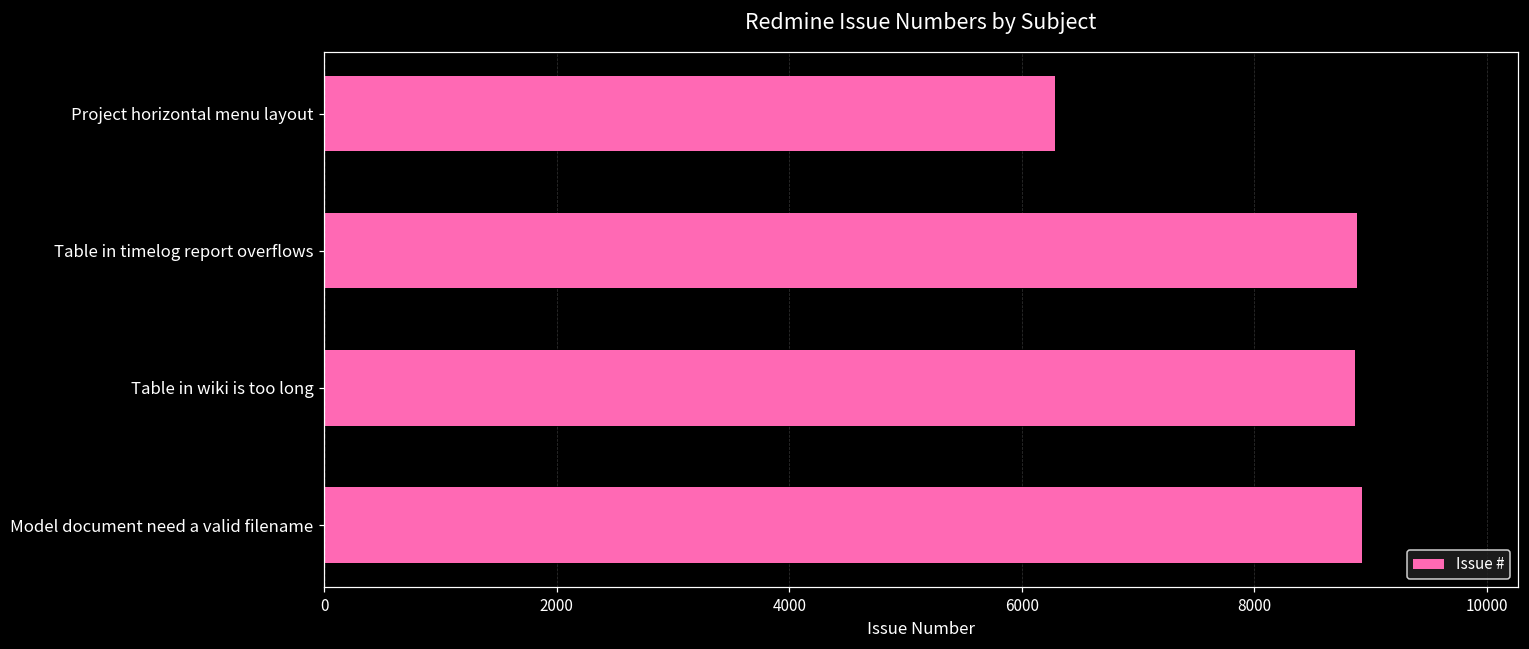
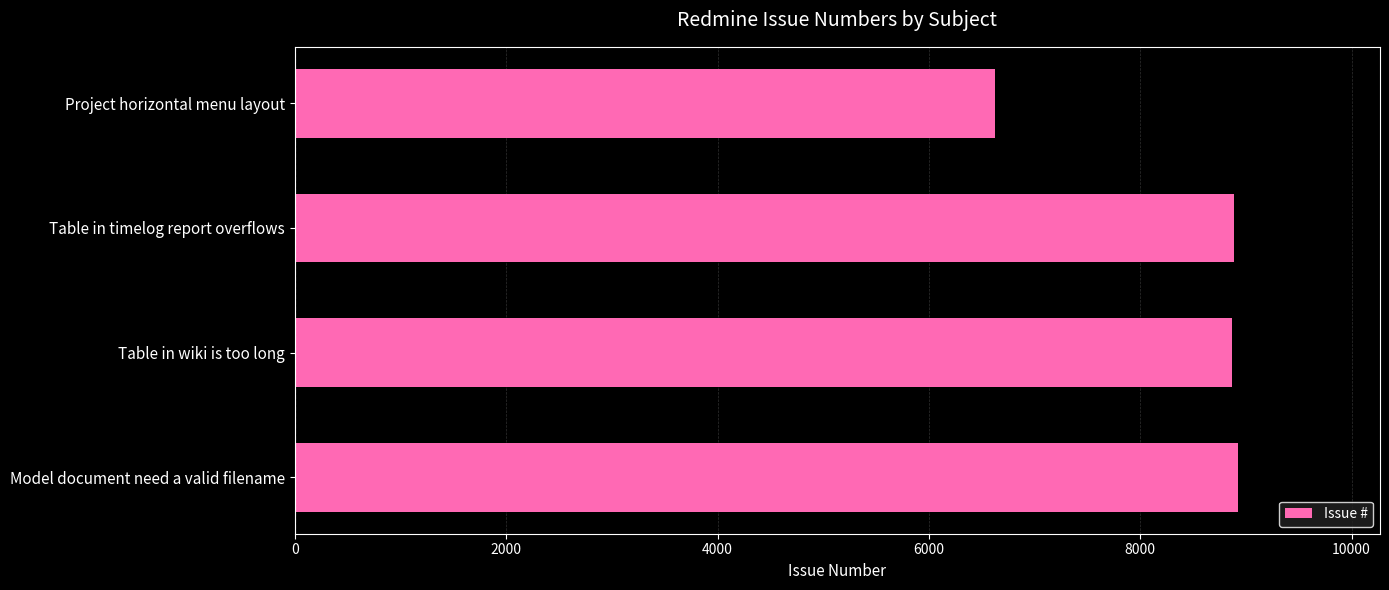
  {
-   "Project horizontal menu layout": 6290,
+   "Project horizontal menu layout": 6620,
    "Table in timelog report overflows": 8890,
    "Table in wiki is too long": 8870,
    "Model document need a valid filename": 8930
  }
